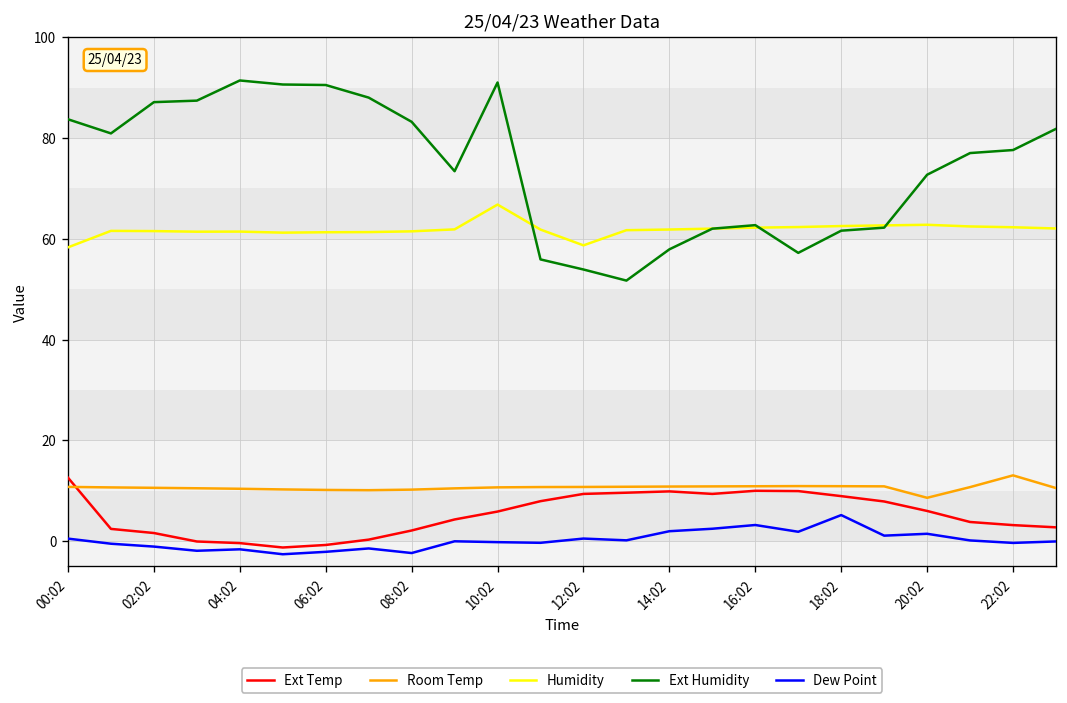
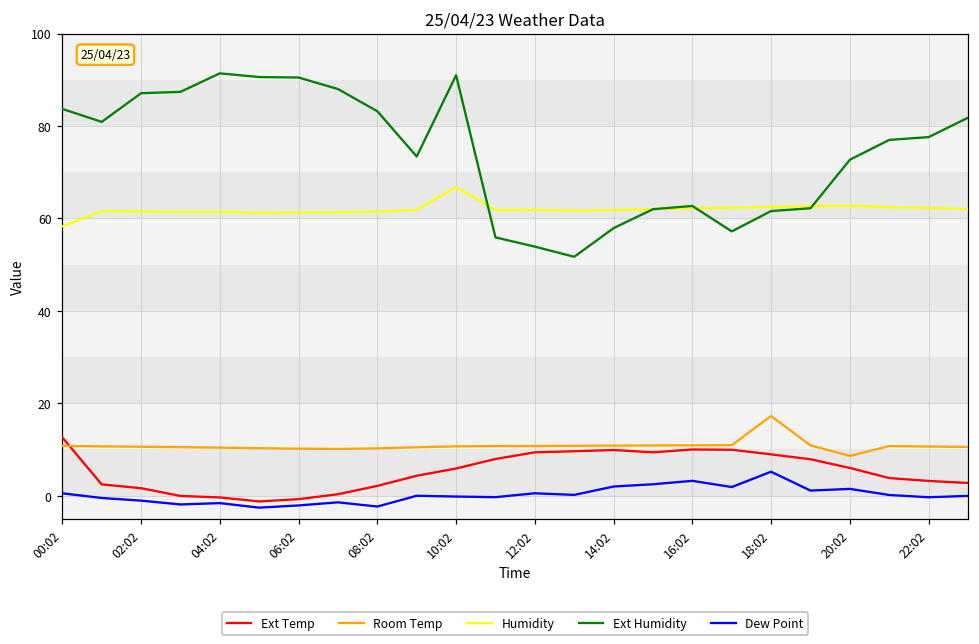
  {
    "Ext Temp": {
      "00:02": 13,
      "02:02": 2,
      "04:02": 0,
      "06:02": -1,
      "08:02": 2,
      "10:02": 6,
      "12:02": 9,
      "14:02": 10,
      "16:02": 10,
      "18:02": 9,
      "20:02": 6,
      "22:02": 3
    },
    "Room Temp": {
      "00:02": 11,
      "02:02": 11,
      "04:02": 10,
      "06:02": 10,
      "08:02": 10,
      "10:02": 11,
      "12:02": 11,
      "14:02": 11,
      "16:02": 11,
-     "18:02": 11,
+     "18:02": 17,
      "20:02": 9,
-     "22:02": 13
+     "22:02": 11
    },
    "Humidity": {
      "00:02": 58,
      "02:02": 62,
      "04:02": 61,
      "06:02": 61,
      "08:02": 61,
      "10:02": 67,
-     "12:02": 59,
+     "12:02": 62,
      "14:02": 62,
      "18:02": 63,
      "20:02": 63,
      "22:02": 62
    },
    "Ext Humidity": {
      "00:02": 84,
      "02:02": 87,
      "04:02": 91,
      "06:02": 91,
      "08:02": 83,
      "10:02": 91,
      "12:02": 54,
      "14:02": 58,
      "18:02": 62,
      "20:02": 73,
      "22:02": 78
    },
    "Dew Point": {
      "00:02": 1,
      "02:02": -1,
      "04:02": -2,
      "06:02": -2,
      "08:02": -2,
      "10:02": 0,
      "12:02": 1,
      "14:02": 2,
      "16:02": 3,
      "18:02": 5,
      "20:02": 1,
      "22:02": 0
    }
  }
